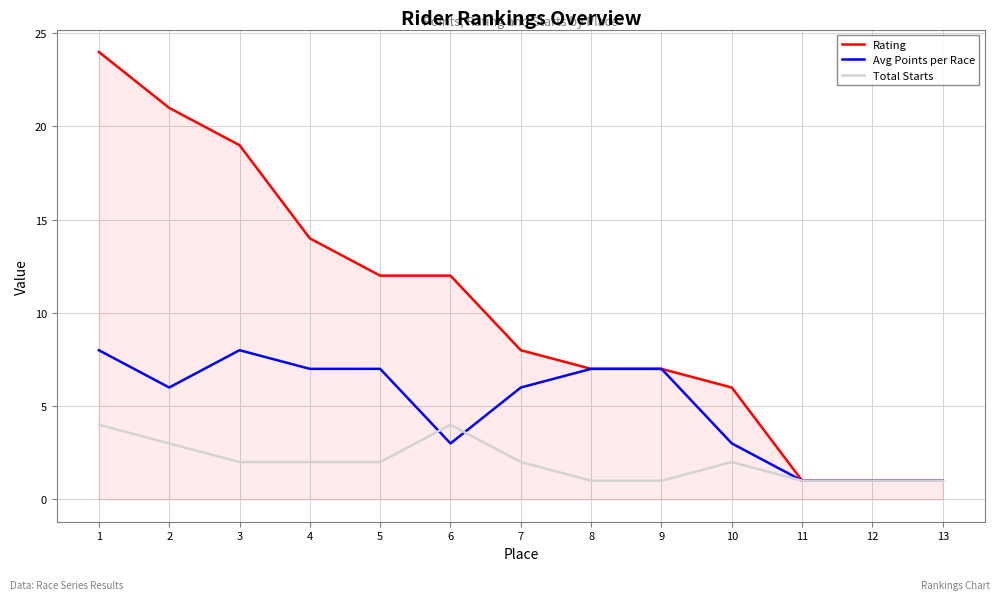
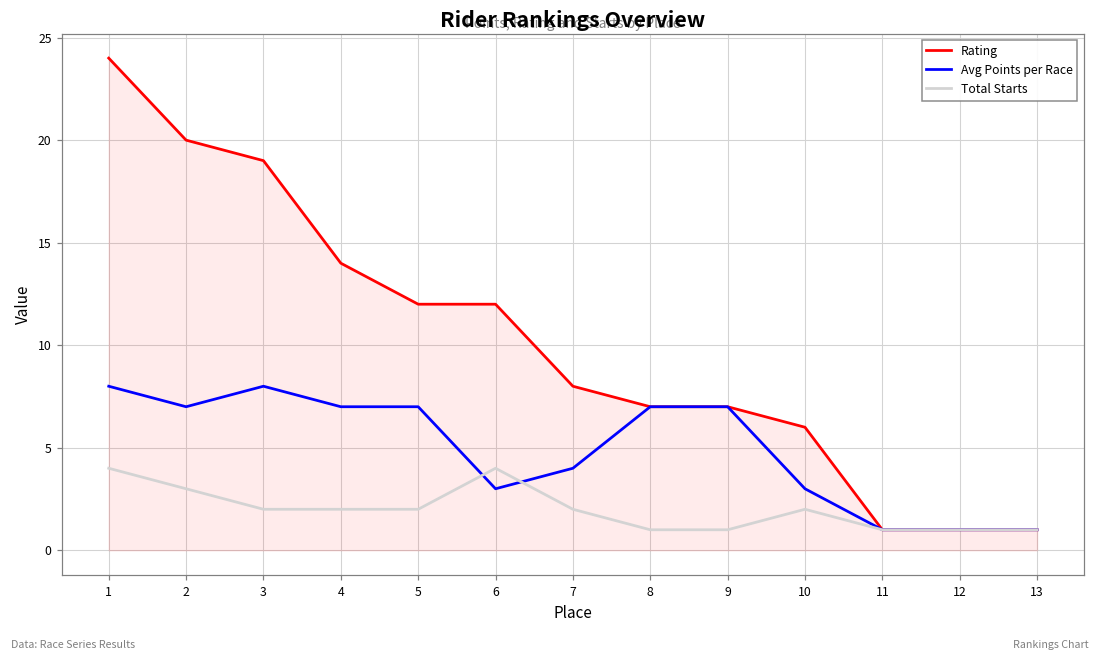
  {
    "Rating": {
      "1": 24,
-     "2": 21,
+     "2": 20,
      "3": 19,
      "4": 14,
      "5": 12,
      "6": 12,
      "7": 8,
      "10": 6
    },
    "Avg Points per Race": {
      "1": 8,
-     "2": 6,
+     "2": 7,
      "3": 8,
      "4": 7,
      "5": 7,
      "6": 3,
-     "7": 6,
+     "7": 4,
      "10": 3
    },
    "Total Starts": {
      "1": 4,
      "2": 3,
      "3": 2,
      "4": 2,
      "5": 2,
      "6": 4,
      "7": 2,
      "8": 1,
      "9": 1,
      "10": 2
    }
  }
